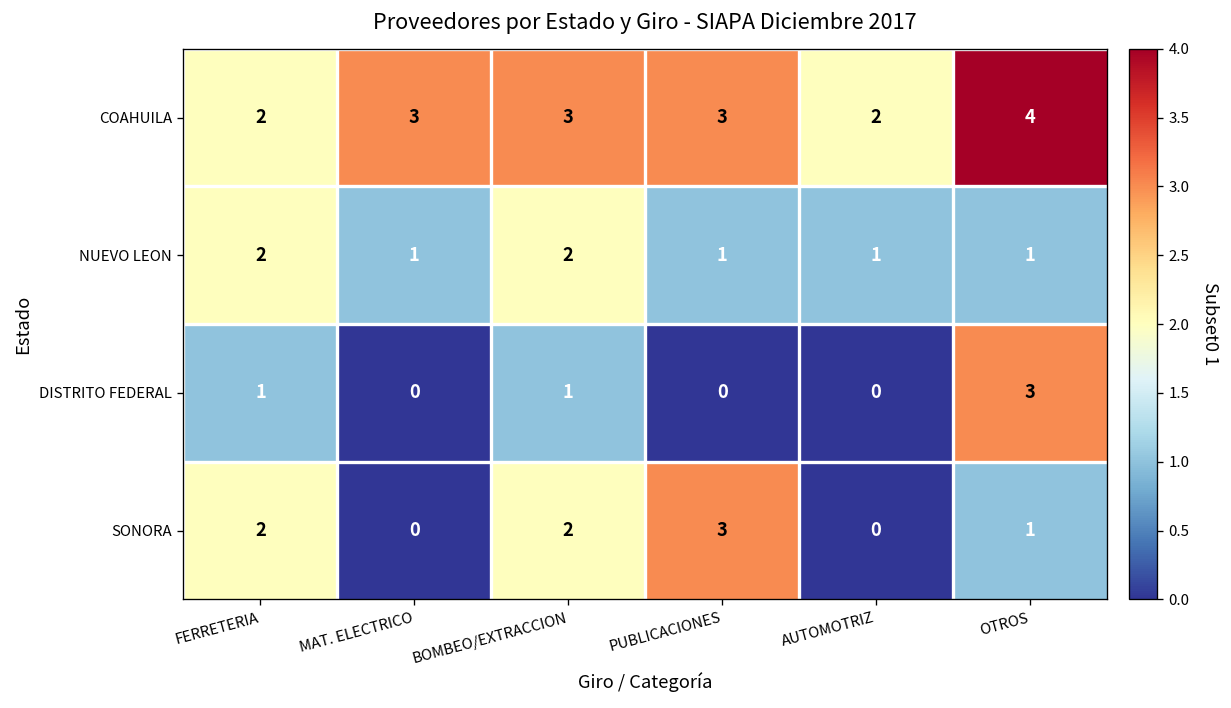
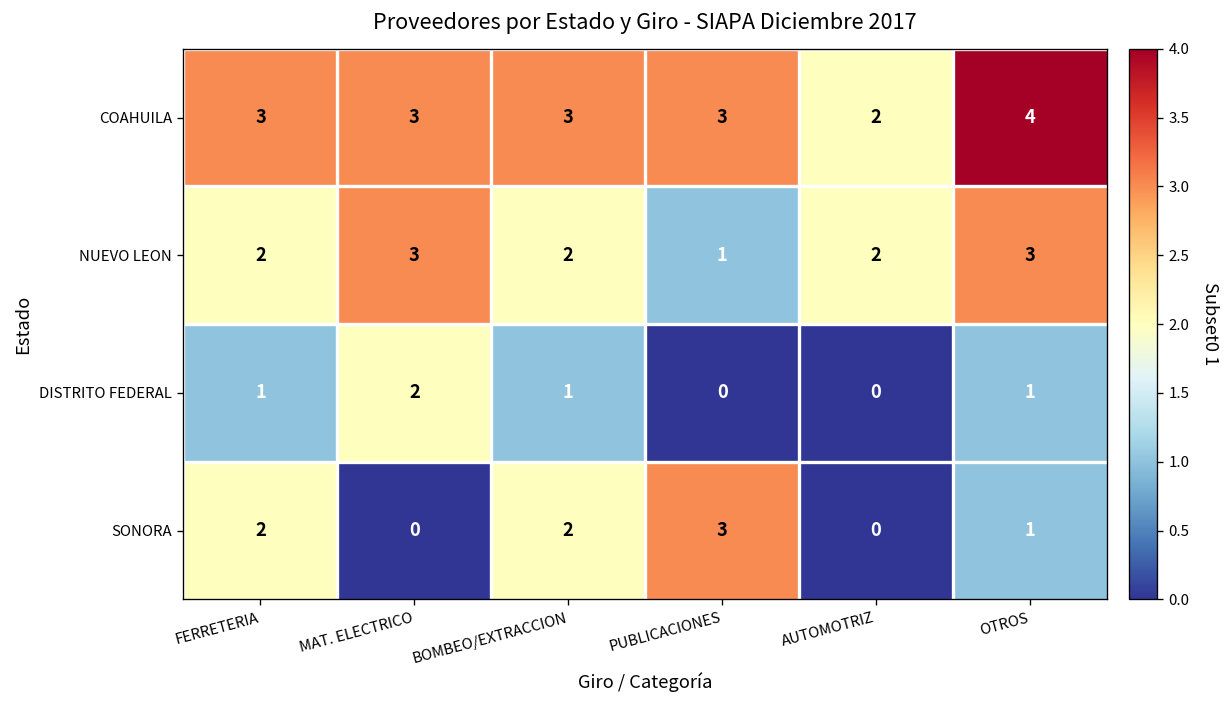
  {
    "COAHUILA": {
-     "FERRETERIA": 2,
+     "FERRETERIA": 3,
      "MAT. ELECTRICO": 3,
      "BOMBEO/EXTRACCION": 3,
      "PUBLICACIONES": 3,
      "AUTOMOTRIZ": 2,
      "OTROS": 4
    },
    "NUEVO LEON": {
      "FERRETERIA": 2,
-     "MAT. ELECTRICO": 1,
+     "MAT. ELECTRICO": 3,
      "BOMBEO/EXTRACCION": 2,
      "PUBLICACIONES": 1,
-     "AUTOMOTRIZ": 1,
-     "OTROS": 1
+     "AUTOMOTRIZ": 2,
+     "OTROS": 3
    },
    "DISTRITO FEDERAL": {
      "FERRETERIA": 1,
-     "MAT. ELECTRICO": 0,
+     "MAT. ELECTRICO": 2,
      "BOMBEO/EXTRACCION": 1,
      "PUBLICACIONES": 0,
      "AUTOMOTRIZ": 0,
-     "OTROS": 3
+     "OTROS": 1
    },
    "SONORA": {
      "FERRETERIA": 2,
      "MAT. ELECTRICO": 0,
      "BOMBEO/EXTRACCION": 2,
      "PUBLICACIONES": 3,
      "AUTOMOTRIZ": 0,
      "OTROS": 1
    }
  }
